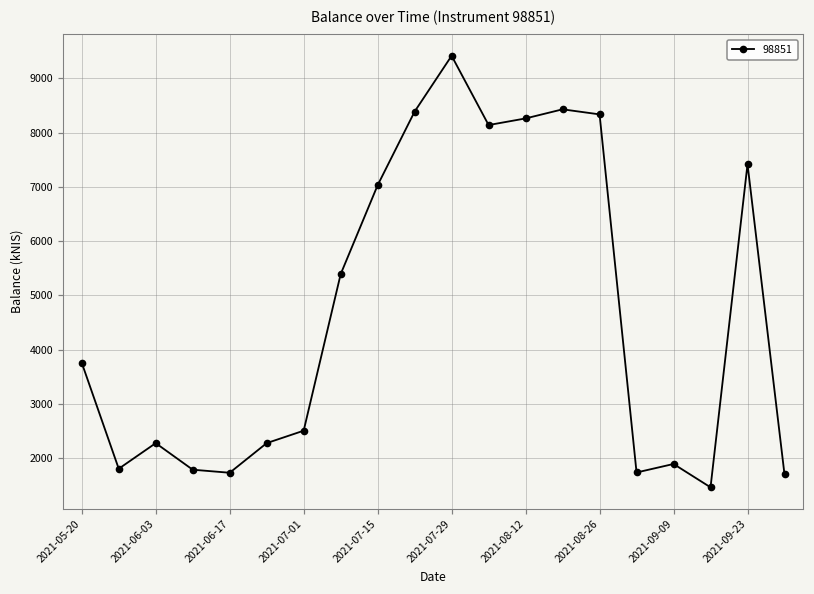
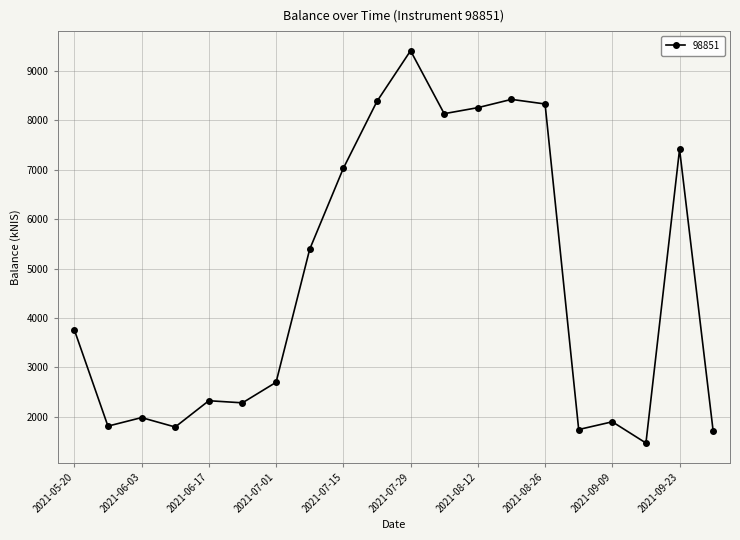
  {
    "2021-05-20": 3800,
-   "2021-06-03": 2300,
-   "2021-06-17": 1700,
-   "2021-07-01": 2500,
+   "2021-06-03": 2000,
+   "2021-06-17": 2300,
+   "2021-07-01": 2700,
    "2021-07-15": 7000,
    "2021-07-29": 9400,
    "2021-08-12": 8300,
    "2021-08-26": 8300,
    "2021-09-09": 1900,
    "2021-09-23": 7400
  }
